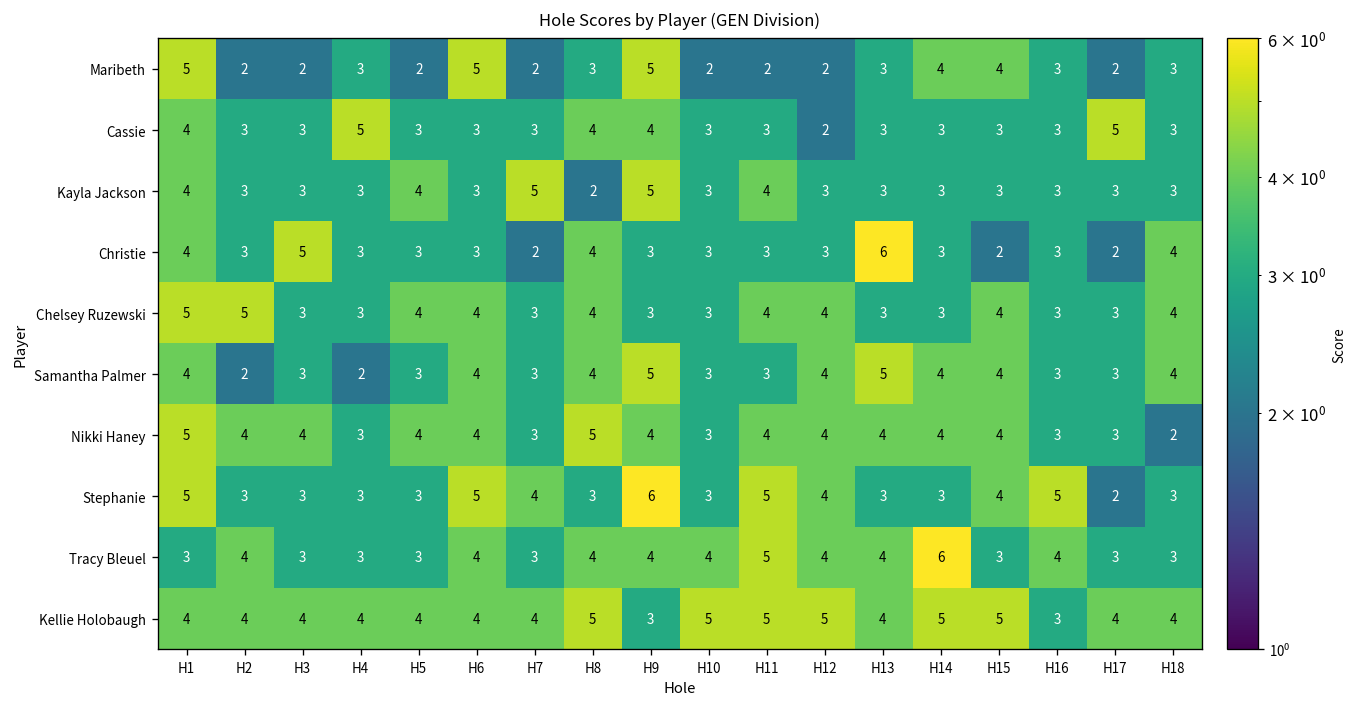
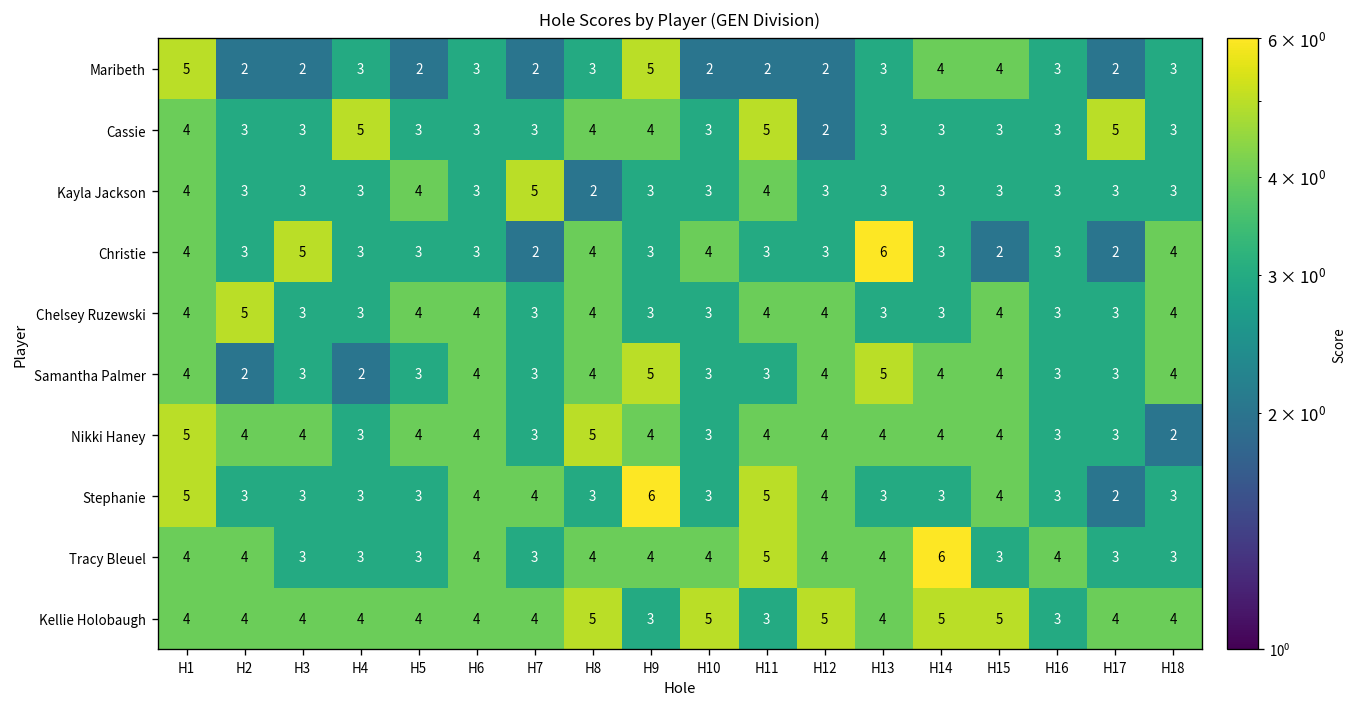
  {
    "Maribeth": {
      "H1": 5,
      "H2": 2,
      "H3": 2,
      "H4": 3,
      "H5": 2,
-     "H6": 5,
+     "H6": 3,
      "H7": 2,
      "H8": 3,
      "H9": 5,
      "H10": 2,
      "H11": 2,
      "H12": 2,
      "H13": 3,
      "H14": 4,
      "H15": 4,
      "H16": 3,
      "H17": 2,
      "H18": 3
    },
    "Cassie": {
      "H1": 4,
      "H2": 3,
      "H3": 3,
      "H4": 5,
      "H5": 3,
      "H6": 3,
      "H7": 3,
      "H8": 4,
      "H9": 4,
      "H10": 3,
-     "H11": 3,
+     "H11": 5,
      "H12": 2,
      "H13": 3,
      "H14": 3,
      "H15": 3,
      "H16": 3,
      "H17": 5,
      "H18": 3
    },
    "Kayla Jackson": {
      "H1": 4,
      "H2": 3,
      "H3": 3,
      "H4": 3,
      "H5": 4,
      "H6": 3,
      "H7": 5,
      "H8": 2,
-     "H9": 5,
+     "H9": 3,
      "H10": 3,
      "H11": 4,
      "H12": 3,
      "H13": 3,
      "H14": 3,
      "H15": 3,
      "H16": 3,
      "H17": 3,
      "H18": 3
    },
    "Christie": {
      "H1": 4,
      "H2": 3,
      "H3": 5,
      "H4": 3,
      "H5": 3,
      "H6": 3,
      "H7": 2,
      "H8": 4,
      "H9": 3,
-     "H10": 3,
+     "H10": 4,
      "H11": 3,
      "H12": 3,
      "H13": 6,
      "H14": 3,
      "H15": 2,
      "H16": 3,
      "H17": 2,
      "H18": 4
    },
    "Chelsey Ruzewski": {
-     "H1": 5,
+     "H1": 4,
      "H2": 5,
      "H3": 3,
      "H4": 3,
      "H5": 4,
      "H6": 4,
      "H7": 3,
      "H8": 4,
      "H9": 3,
      "H10": 3,
      "H11": 4,
      "H12": 4,
      "H13": 3,
      "H14": 3,
      "H15": 4,
      "H16": 3,
      "H17": 3,
      "H18": 4
    },
    "Samantha Palmer": {
      "H1": 4,
      "H2": 2,
      "H3": 3,
      "H4": 2,
      "H5": 3,
      "H6": 4,
      "H7": 3,
      "H8": 4,
      "H9": 5,
      "H10": 3,
      "H11": 3,
      "H12": 4,
      "H13": 5,
      "H14": 4,
      "H15": 4,
      "H16": 3,
      "H17": 3,
      "H18": 4
    },
    "Nikki Haney": {
      "H1": 5,
      "H2": 4,
      "H3": 4,
      "H4": 3,
      "H5": 4,
      "H6": 4,
      "H7": 3,
      "H8": 5,
      "H9": 4,
      "H10": 3,
      "H11": 4,
      "H12": 4,
      "H13": 4,
      "H14": 4,
      "H15": 4,
      "H16": 3,
      "H17": 3,
      "H18": 2
    },
    "Stephanie": {
      "H1": 5,
      "H2": 3,
      "H3": 3,
      "H4": 3,
      "H5": 3,
-     "H6": 5,
+     "H6": 4,
      "H7": 4,
      "H8": 3,
      "H9": 6,
      "H10": 3,
      "H11": 5,
      "H12": 4,
      "H13": 3,
      "H14": 3,
      "H15": 4,
-     "H16": 5,
+     "H16": 3,
      "H17": 2,
      "H18": 3
    },
    "Tracy Bleuel": {
-     "H1": 3,
+     "H1": 4,
      "H2": 4,
      "H3": 3,
      "H4": 3,
      "H5": 3,
      "H6": 4,
      "H7": 3,
      "H8": 4,
      "H9": 4,
      "H10": 4,
      "H11": 5,
      "H12": 4,
      "H13": 4,
      "H14": 6,
      "H15": 3,
      "H16": 4,
      "H17": 3,
      "H18": 3
    },
    "Kellie Holobaugh": {
      "H1": 4,
      "H2": 4,
      "H3": 4,
      "H4": 4,
      "H5": 4,
      "H6": 4,
      "H7": 4,
      "H8": 5,
      "H9": 3,
      "H10": 5,
-     "H11": 5,
+     "H11": 3,
      "H12": 5,
      "H13": 4,
      "H14": 5,
      "H15": 5,
      "H16": 3,
      "H17": 4,
      "H18": 4
    }
  }
